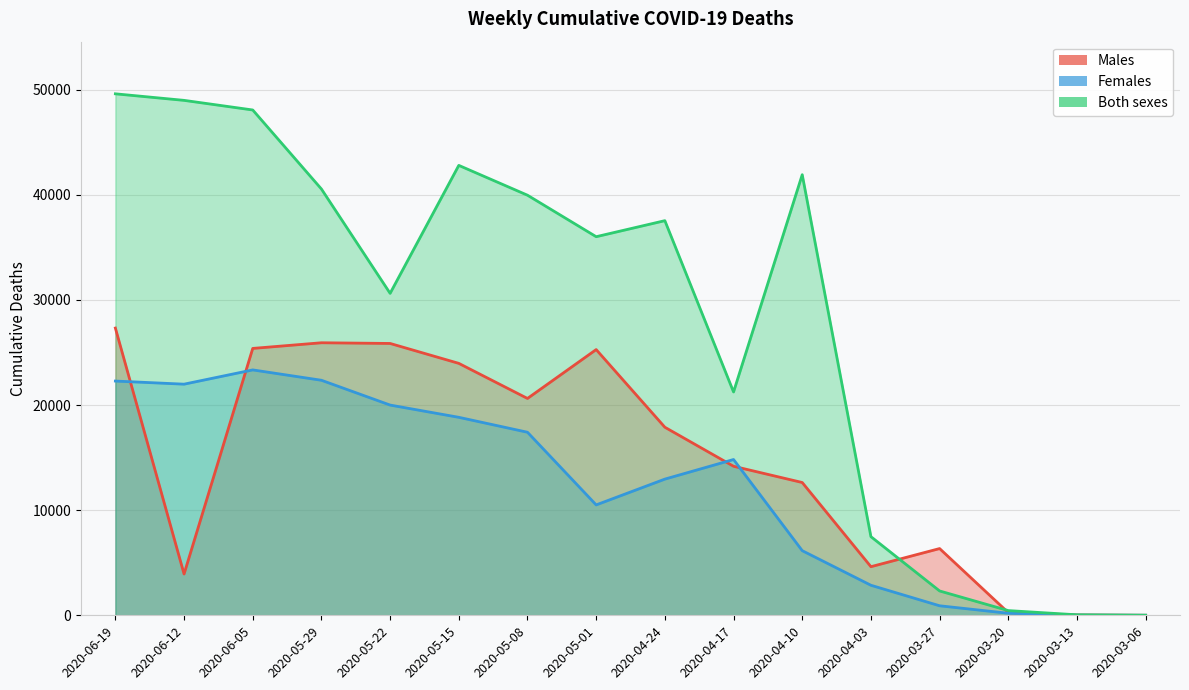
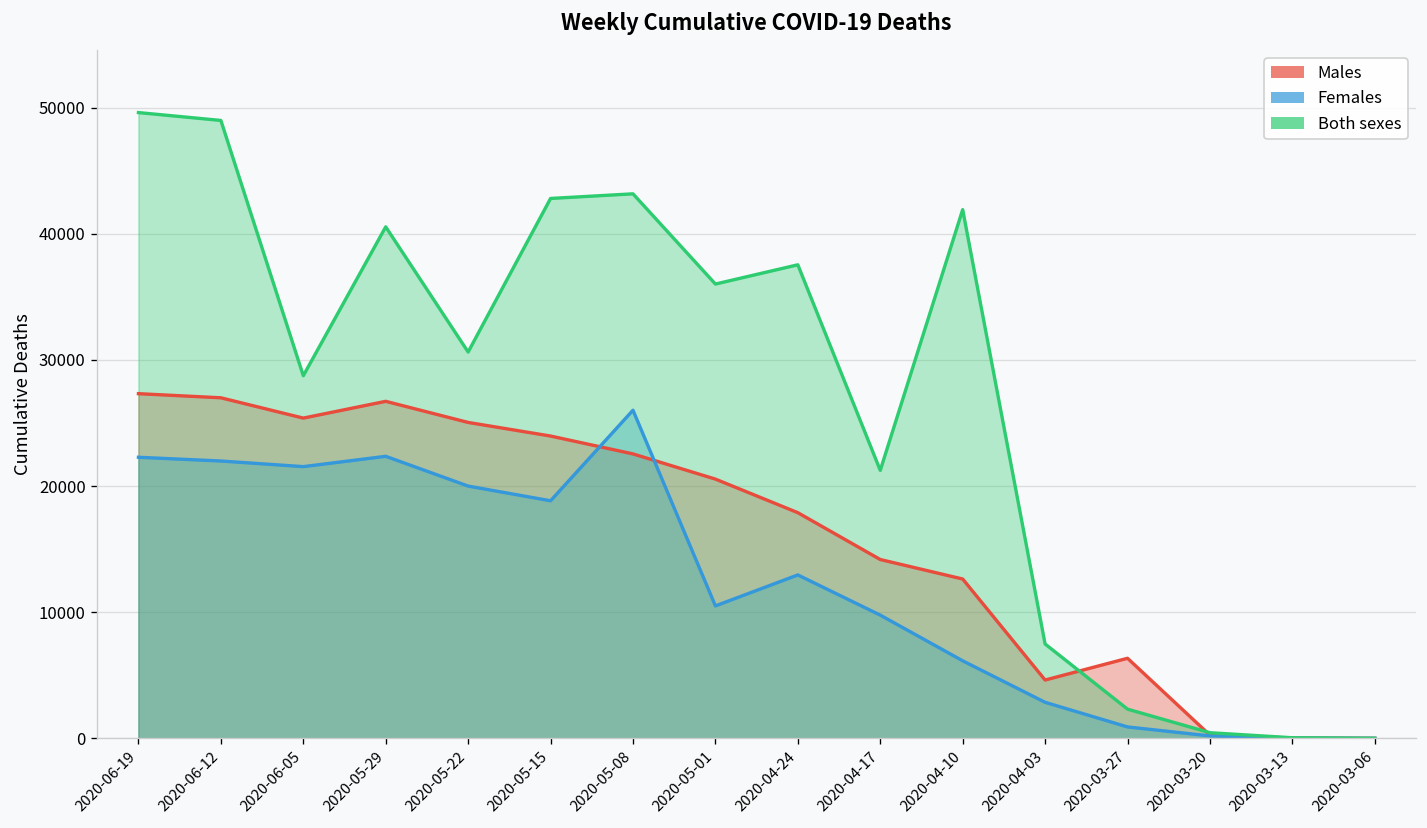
  {
    "Males": {
      "2020-06-19": 27300,
-     "2020-06-12": 3900,
+     "2020-06-12": 27000,
      "2020-06-05": 25400,
-     "2020-05-29": 25900,
-     "2020-05-22": 25900,
+     "2020-05-29": 26700,
+     "2020-05-22": 25000,
      "2020-05-15": 24000,
-     "2020-05-08": 20600,
-     "2020-05-01": 25300,
+     "2020-05-08": 22600,
+     "2020-05-01": 20600,
      "2020-04-24": 17900,
      "2020-04-17": 14200,
      "2020-04-10": 12600,
      "2020-04-03": 4600,
      "2020-03-27": 6300
    },
    "Females": {
      "2020-06-19": 22300,
      "2020-06-12": 22000,
-     "2020-06-05": 23300,
+     "2020-06-05": 21500,
      "2020-05-29": 22400,
      "2020-05-22": 20000,
      "2020-05-15": 18800,
-     "2020-05-08": 17400,
+     "2020-05-08": 26000,
      "2020-05-01": 10500,
      "2020-04-24": 13000,
-     "2020-04-17": 14800,
+     "2020-04-17": 9800,
      "2020-04-10": 6100,
      "2020-04-03": 2900,
      "2020-03-27": 900
    },
    "Both sexes": {
      "2020-06-19": 49600,
      "2020-06-12": 49000,
-     "2020-06-05": 48100,
+     "2020-06-05": 28700,
      "2020-05-29": 40600,
      "2020-05-22": 30600,
      "2020-05-15": 42800,
-     "2020-05-08": 40000,
+     "2020-05-08": 43200,
      "2020-05-01": 36000,
      "2020-04-24": 37500,
      "2020-04-17": 21200,
      "2020-04-10": 41900,
      "2020-04-03": 7500,
      "2020-03-27": 2300
    }
  }
